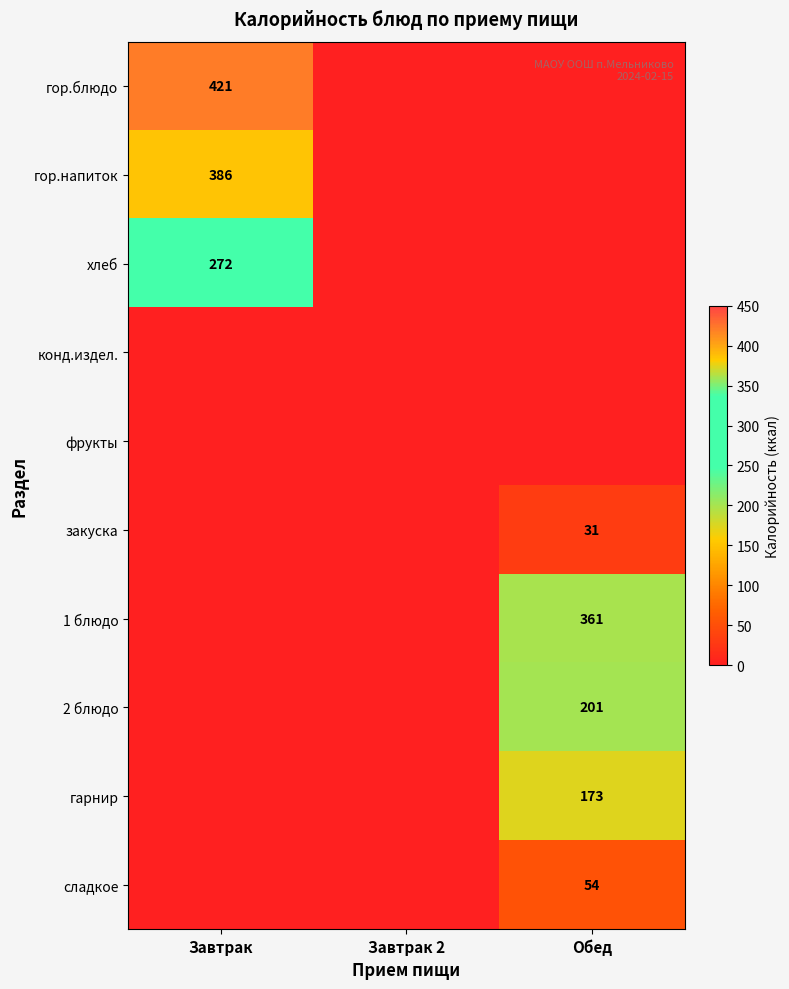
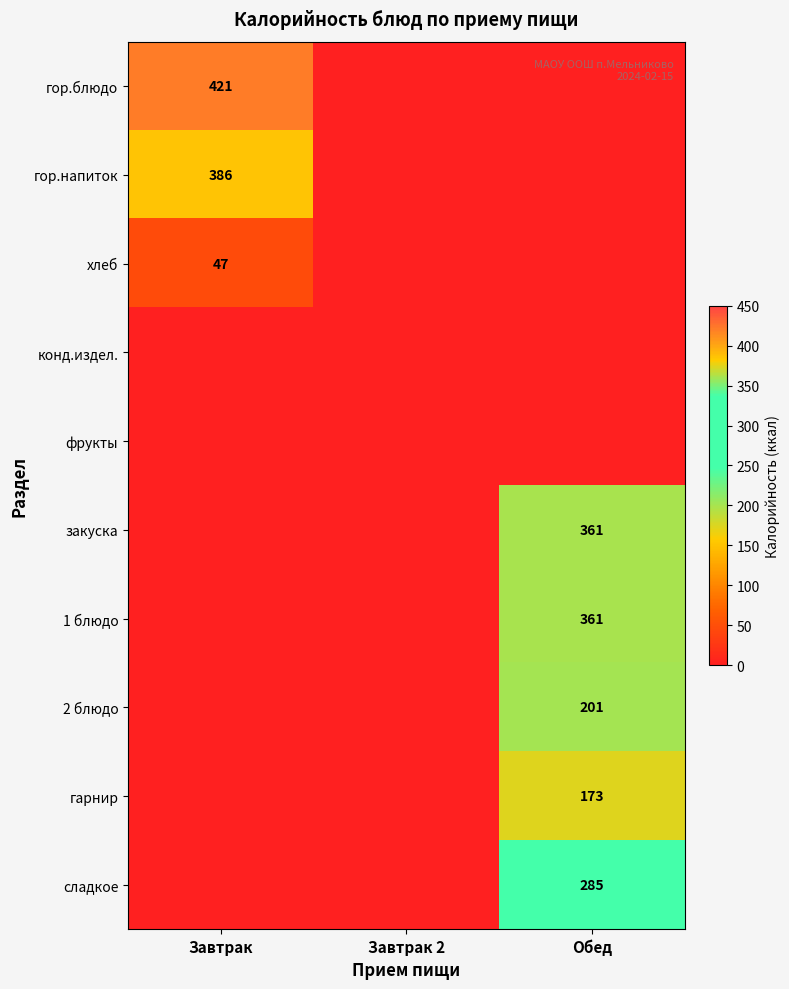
  {
    "гор.блюдо": {
      "Завтрак": 421
    },
    "гор.напиток": {
      "Завтрак": 386
    },
    "хлеб": {
-     "Завтрак": 272
+     "Завтрак": 47
    },
    "закуска": {
-     "Обед": 31
+     "Обед": 361
    },
    "1 блюдо": {
      "Обед": 361
    },
    "2 блюдо": {
      "Обед": 201
    },
    "гарнир": {
      "Обед": 173
    },
    "сладкое": {
-     "Обед": 54
+     "Обед": 285
    }
  }
